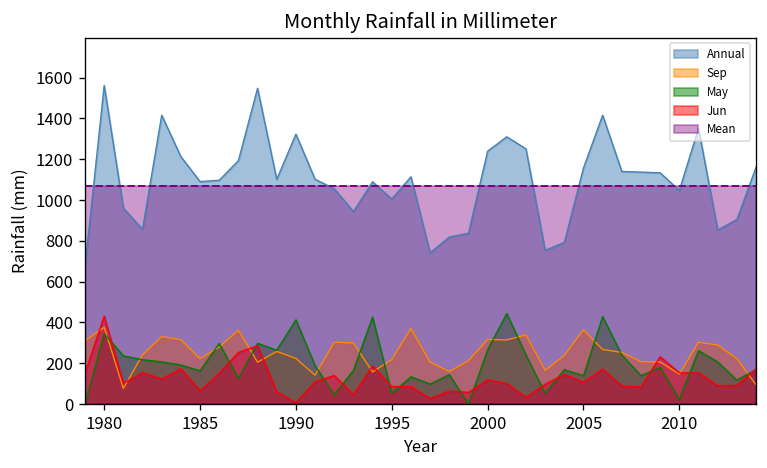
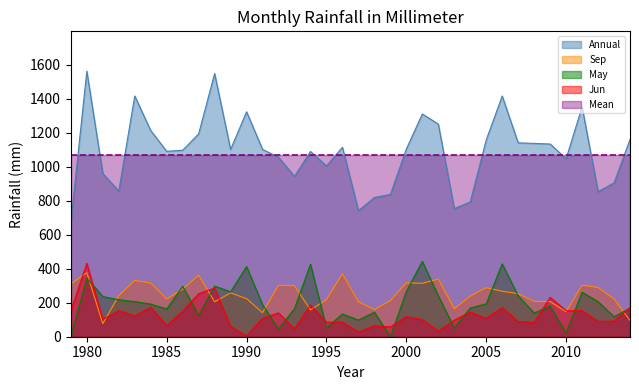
  {
    "Annual": {
      "1980": 1560,
      "1985": 1090,
      "1990": 1320,
      "1995": 1000,
-     "2000": 1240,
+     "2000": 1100,
      "2005": 1160,
      "2010": 1050
    },
    "Sep": {
      "1980": 380,
      "1985": 220,
      "1990": 220,
      "1995": 220,
      "2000": 320,
-     "2005": 360
+     "2005": 290
    },
    "May": {
      "1980": 350,
      "1985": 160,
      "1990": 410,
      "1995": 50,
      "2000": 270,
-     "2005": 140,
+     "2005": 190,
      "2010": 20
    },
    "Jun": {
      "1980": 430,
      "1985": 70,
      "1990": 10,
      "1995": 90,
      "2000": 120,
      "2005": 110
    },
    "Mean": {
      "1980": 1070,
      "1985": 1070,
      "1990": 1070,
      "1995": 1070,
      "2000": 1070,
      "2005": 1070,
      "2010": 1070
    }
  }
